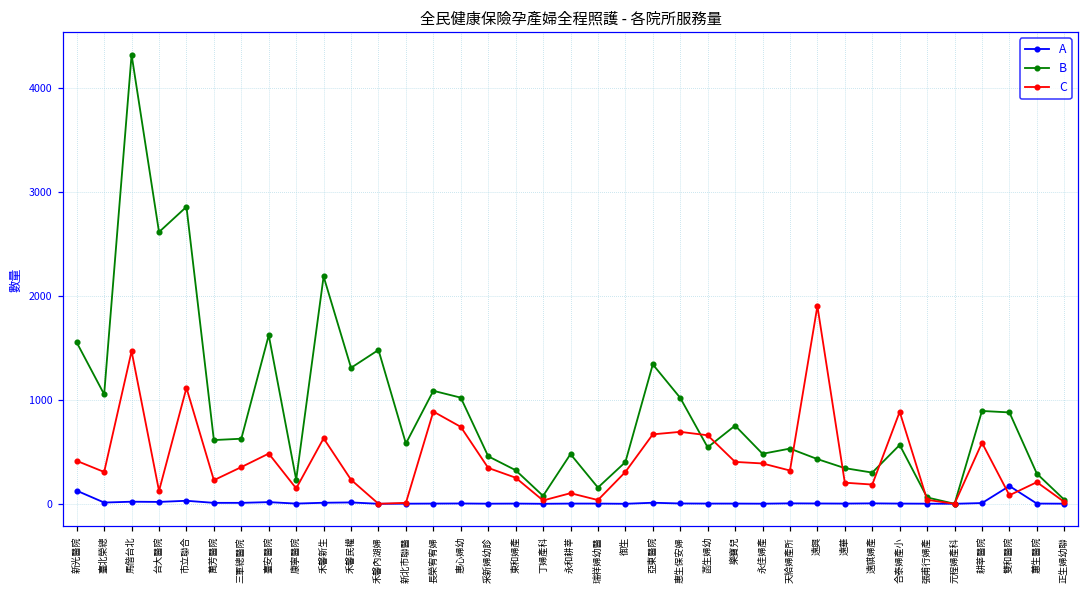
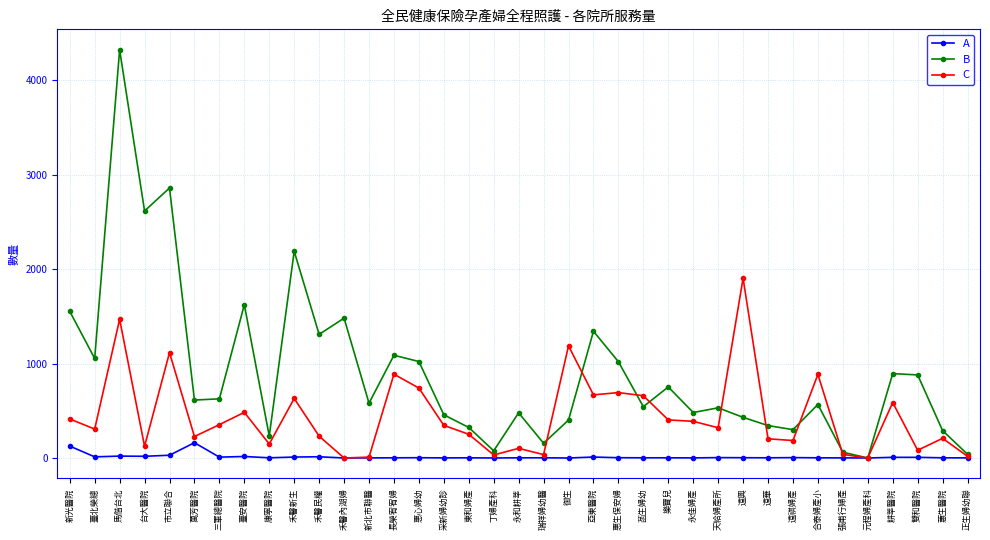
  {
    "A": {
      "新光醫院": 100,
      "臺北榮總": 0,
      "馬偕台北": 0,
      "台大醫院": 0,
      "市立聯合": 0,
-     "萬芳醫院": 0,
+     "萬芳醫院": 200,
      "三軍總醫院": 0,
      "臺安醫院": 0,
      "康寧醫院": 0,
      "禾馨新生": 0,
      "禾馨民權": 0,
      "長榮宥宥婦": 0,
      "惠心婦幼": 0,
      "采新婦幼診": 0,
      "東和婦產": 0,
      "丁婦產科": 0,
      "永和耕莘": 0,
      "瑞祥婦幼醫": 0,
      "御生": 0,
      "亞東醫院": 0,
      "惠生保安婦": 0,
      "菡生婦幼": 0,
      "樂寶兒": 0,
      "永佳婦產": 0,
      "天給婦產所": 0,
      "遠興": 0,
      "遠華": 0,
      "遠祺婦產": 0,
      "合泰婦產小": 0,
      "張甫行婦產": 0,
      "耕莘醫院": 0,
-     "雙和醫院": 200,
+     "雙和醫院": 0,
      "蕙生醫院": 0
    },
    "B": {
      "新光醫院": 1600,
      "臺北榮總": 1100,
      "馬偕台北": 4300,
      "台大醫院": 2600,
      "市立聯合": 2900,
      "萬芳醫院": 600,
      "三軍總醫院": 600,
      "臺安醫院": 1600,
      "康寧醫院": 200,
      "禾馨新生": 2200,
      "禾馨民權": 1300,
      "禾馨內湖婦": 1500,
      "新北市聯醫": 600,
      "長榮宥宥婦": 1100,
      "惠心婦幼": 1000,
      "采新婦幼診": 500,
      "東和婦產": 300,
      "丁婦產科": 100,
      "永和耕莘": 500,
      "瑞祥婦幼醫": 200,
      "御生": 400,
      "亞東醫院": 1300,
      "惠生保安婦": 1000,
      "菡生婦幼": 500,
      "樂寶兒": 800,
      "永佳婦產": 500,
      "天給婦產所": 500,
      "遠興": 400,
      "遠華": 300,
      "遠祺婦產": 300,
      "合泰婦產小": 600,
      "耕莘醫院": 900,
      "雙和醫院": 900,
      "蕙生醫院": 300
    },
    "C": {
      "新光醫院": 400,
      "臺北榮總": 300,
      "馬偕台北": 1500,
      "台大醫院": 100,
      "市立聯合": 1100,
      "萬芳醫院": 200,
      "三軍總醫院": 400,
      "臺安醫院": 500,
      "康寧醫院": 100,
      "禾馨新生": 600,
      "禾馨民權": 200,
      "長榮宥宥婦": 900,
      "惠心婦幼": 700,
      "采新婦幼診": 300,
      "東和婦產": 300,
      "丁婦產科": 0,
      "永和耕莘": 100,
      "瑞祥婦幼醫": 0,
-     "御生": 300,
+     "御生": 1200,
      "亞東醫院": 700,
      "惠生保安婦": 700,
      "菡生婦幼": 700,
      "樂寶兒": 400,
      "永佳婦產": 400,
      "天給婦產所": 300,
      "遠興": 1900,
      "遠華": 200,
      "遠祺婦產": 200,
      "合泰婦產小": 900,
      "耕莘醫院": 600,
      "雙和醫院": 100,
      "蕙生醫院": 200
    }
  }
